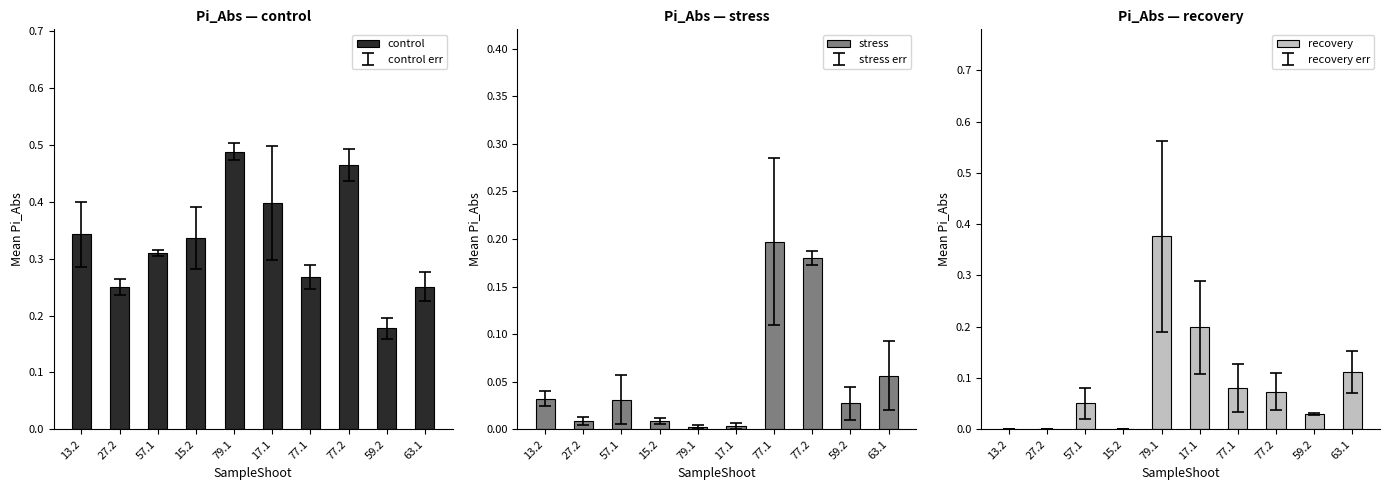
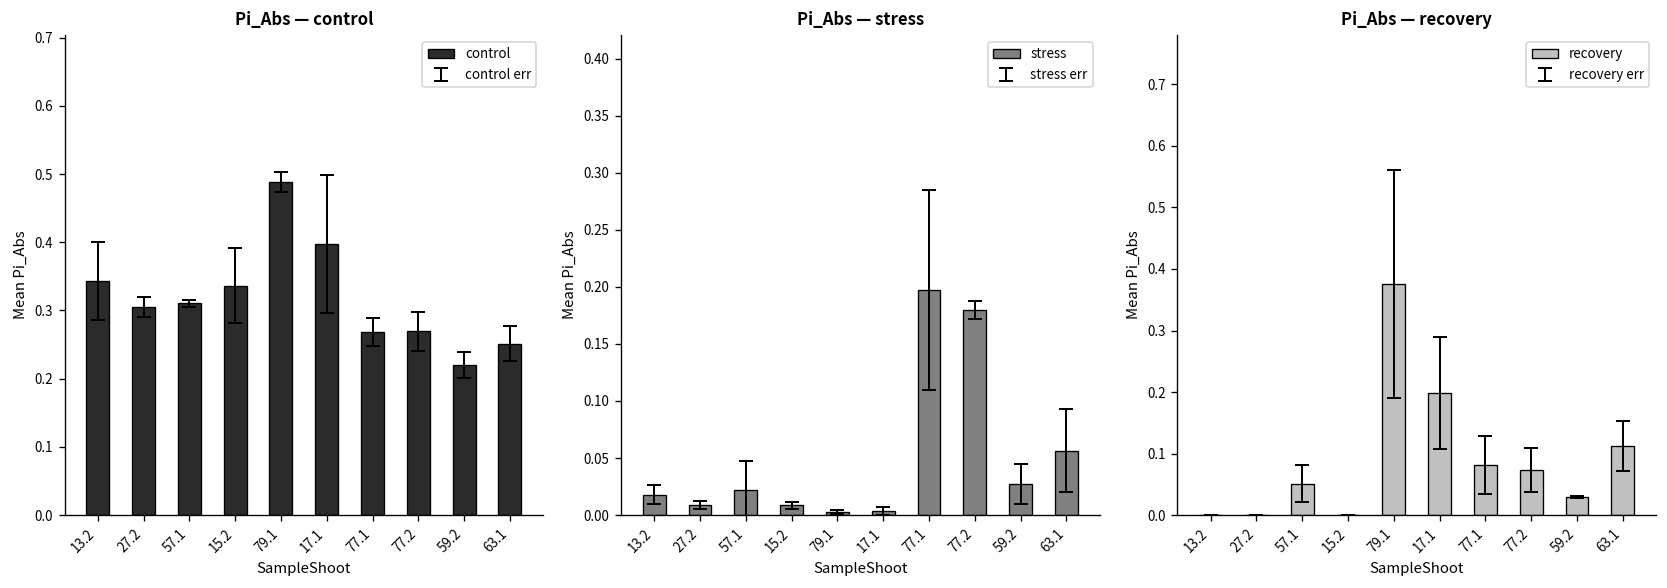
  {
    "Pi_Abs — control": {
      "control": {
        "13.2": 0.34,
-       "27.2": 0.25,
+       "27.2": 0.30,
        "57.1": 0.31,
        "15.2": 0.34,
        "79.1": 0.49,
        "17.1": 0.40,
        "77.1": 0.27,
-       "77.2": 0.46,
-       "59.2": 0.18,
+       "77.2": 0.27,
+       "59.2": 0.22,
        "63.1": 0.25
      }
    },
    "Pi_Abs — stress": {
      "stress": {
-       "13.2": 0.03,
+       "13.2": 0.02,
        "27.2": 0.01,
-       "57.1": 0.03,
+       "57.1": 0.02,
        "15.2": 0.01,
        "17.1": 0.00,
        "77.1": 0.20,
        "77.2": 0.18,
        "59.2": 0.03,
        "63.1": 0.06
      }
    },
    "Pi_Abs — recovery": {
      "recovery": {
        "13.2": 0.00,
        "27.2": 0.00,
        "57.1": 0.05,
        "15.2": 0.00,
        "79.1": 0.38,
        "17.1": 0.20,
        "77.1": 0.08,
        "77.2": 0.07,
        "59.2": 0.03,
        "63.1": 0.11
      }
    }
  }
